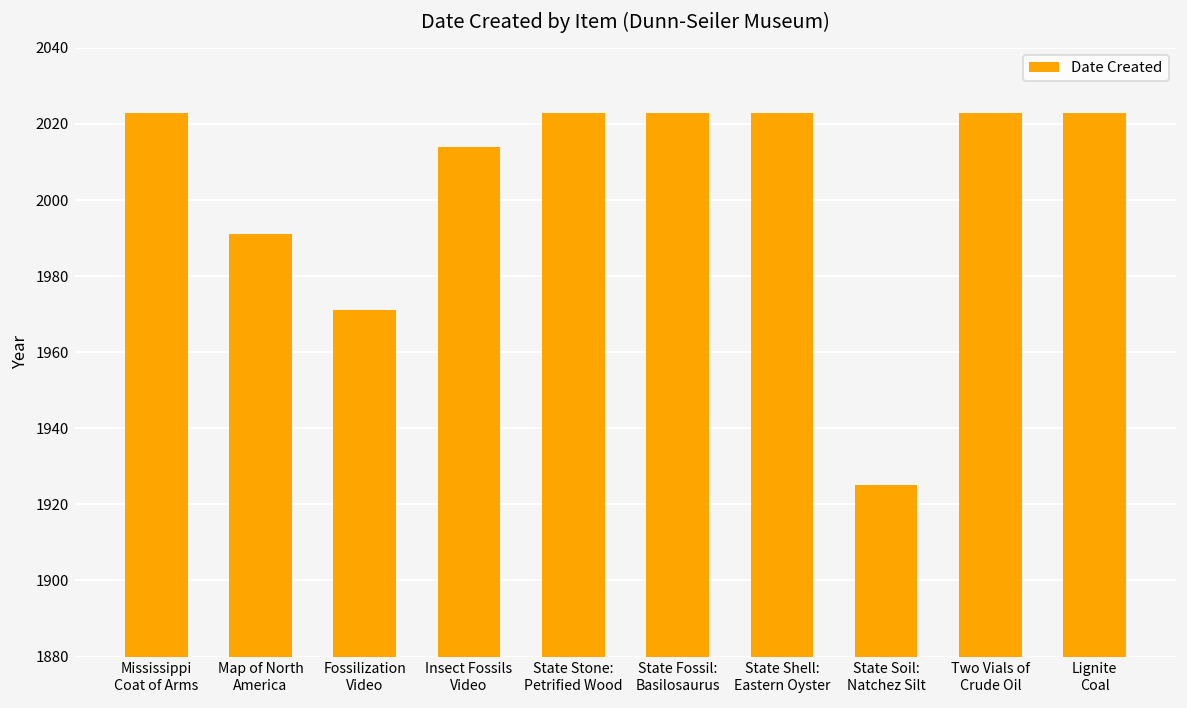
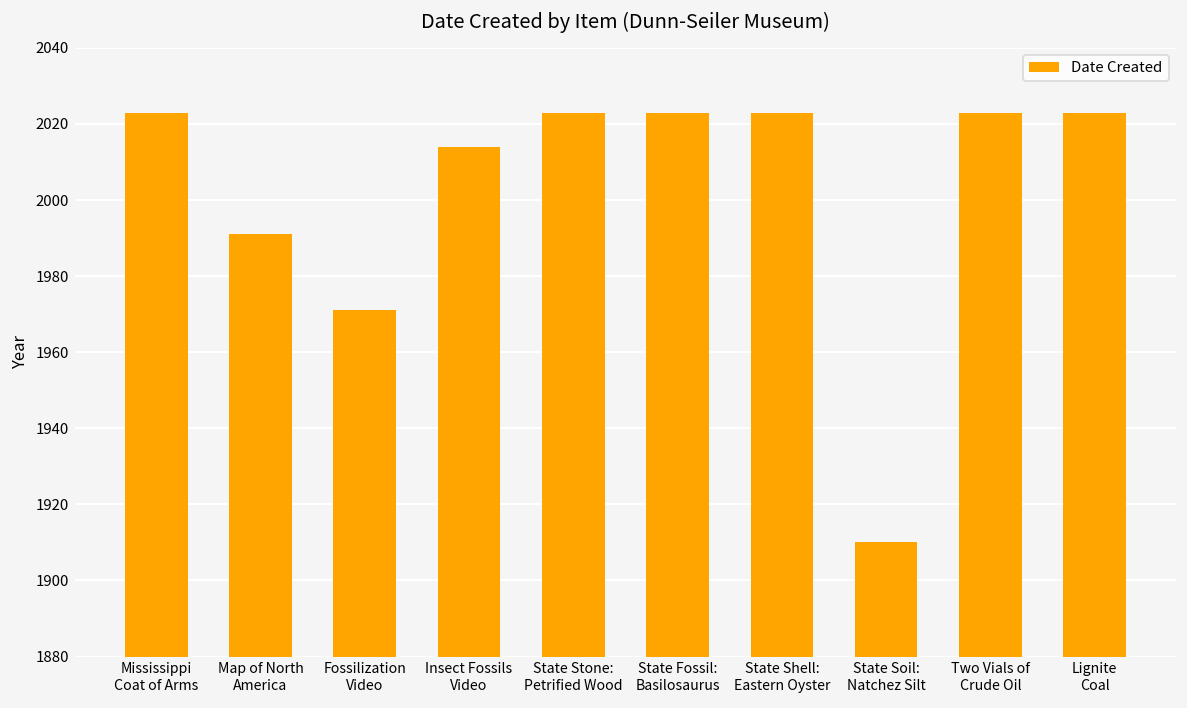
  {
    "Mississippi Coat of Arms": 2023,
    "Map of North America": 1991,
    "Fossilization Video": 1971,
    "Insect Fossils Video": 2014,
    "State Stone: Petrified Wood": 2023,
    "State Fossil: Basilosaurus": 2023,
    "State Shell: Eastern Oyster": 2023,
-   "State Soil: Natchez Silt": 1925,
+   "State Soil: Natchez Silt": 1910,
    "Two Vials of Crude Oil": 2023,
    "Lignite Coal": 2023
  }
